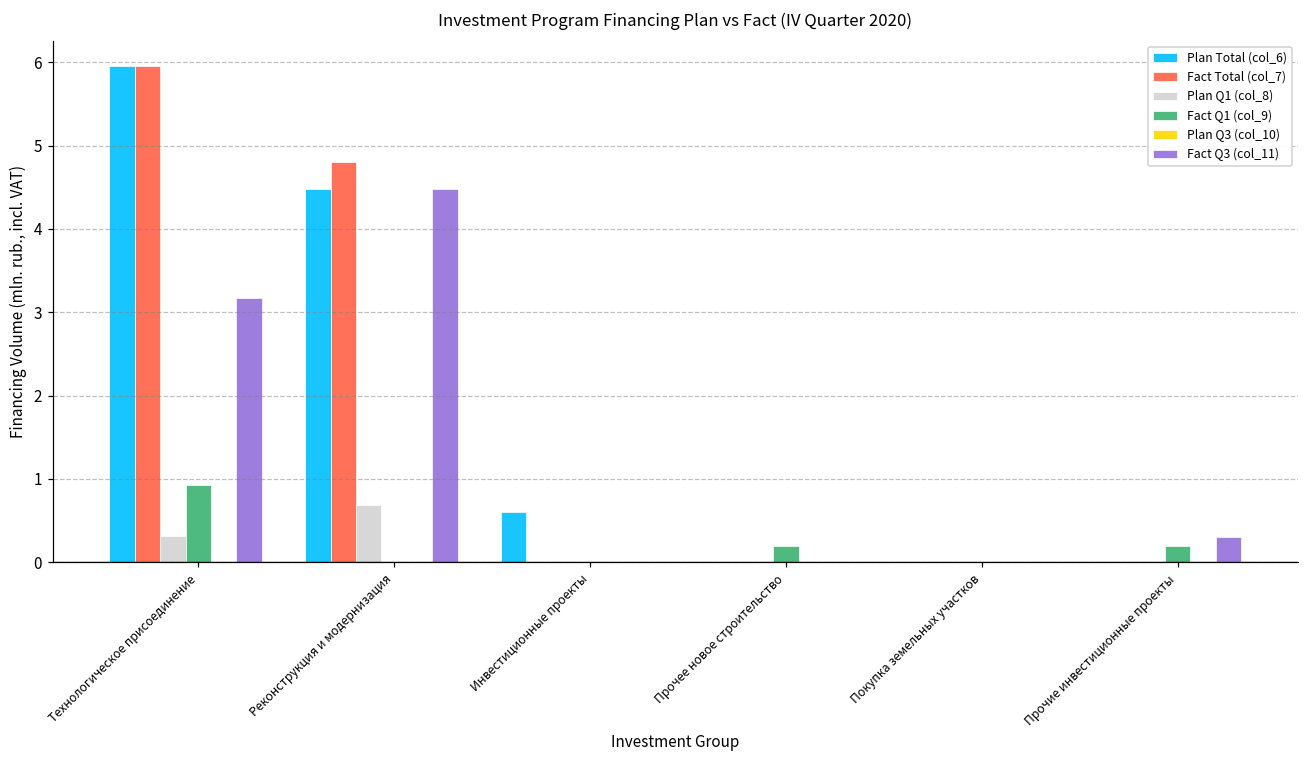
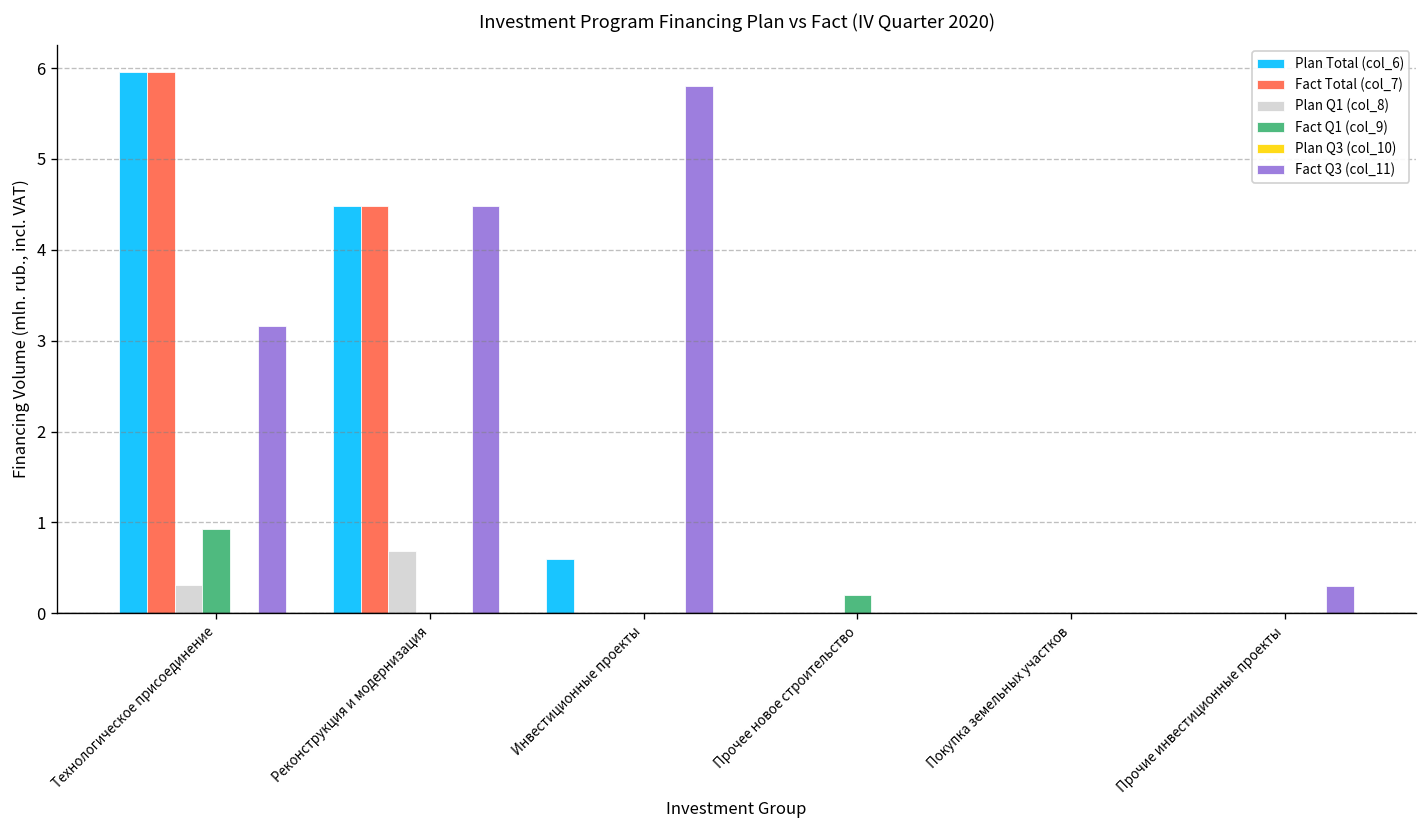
  {
    "Plan Total (col_6)": {
      "Технологическое присоединение": 6.0,
      "Реконструкция и модернизация": 4.5,
      "Инвестиционные проекты": 0.6,
      "Прочее новое строительство": 0.0,
      "Покупка земельных участков": 0.0,
      "Прочие инвестиционные проекты": 0.0
    },
    "Fact Total (col_7)": {
      "Технологическое присоединение": 6.0,
-     "Реконструкция и модернизация": 4.8,
+     "Реконструкция и модернизация": 4.5,
      "Инвестиционные проекты": 0.0,
      "Прочее новое строительство": 0.0,
      "Покупка земельных участков": 0.0,
      "Прочие инвестиционные проекты": 0.0
    },
    "Plan Q1 (col_8)": {
      "Технологическое присоединение": 0.3,
      "Реконструкция и модернизация": 0.7,
      "Инвестиционные проекты": 0.0,
      "Прочее новое строительство": 0.0,
      "Покупка земельных участков": 0.0,
      "Прочие инвестиционные проекты": 0.0
    },
    "Fact Q1 (col_9)": {
      "Технологическое присоединение": 0.9,
      "Реконструкция и модернизация": 0.0,
      "Инвестиционные проекты": 0.0,
      "Прочее новое строительство": 0.2,
      "Покупка земельных участков": 0.0,
-     "Прочие инвестиционные проекты": 0.2
+     "Прочие инвестиционные проекты": 0.0
    },
    "Plan Q3 (col_10)": {
      "Технологическое присоединение": 0.0,
      "Реконструкция и модернизация": 0.0,
      "Инвестиционные проекты": 0.0,
      "Прочее новое строительство": 0.0,
      "Покупка земельных участков": 0.0,
      "Прочие инвестиционные проекты": 0.0
    },
    "Fact Q3 (col_11)": {
      "Технологическое присоединение": 3.2,
      "Реконструкция и модернизация": 4.5,
-     "Инвестиционные проекты": 0.0,
+     "Инвестиционные проекты": 5.8,
      "Прочее новое строительство": 0.0,
      "Покупка земельных участков": 0.0,
      "Прочие инвестиционные проекты": 0.3
    }
  }
